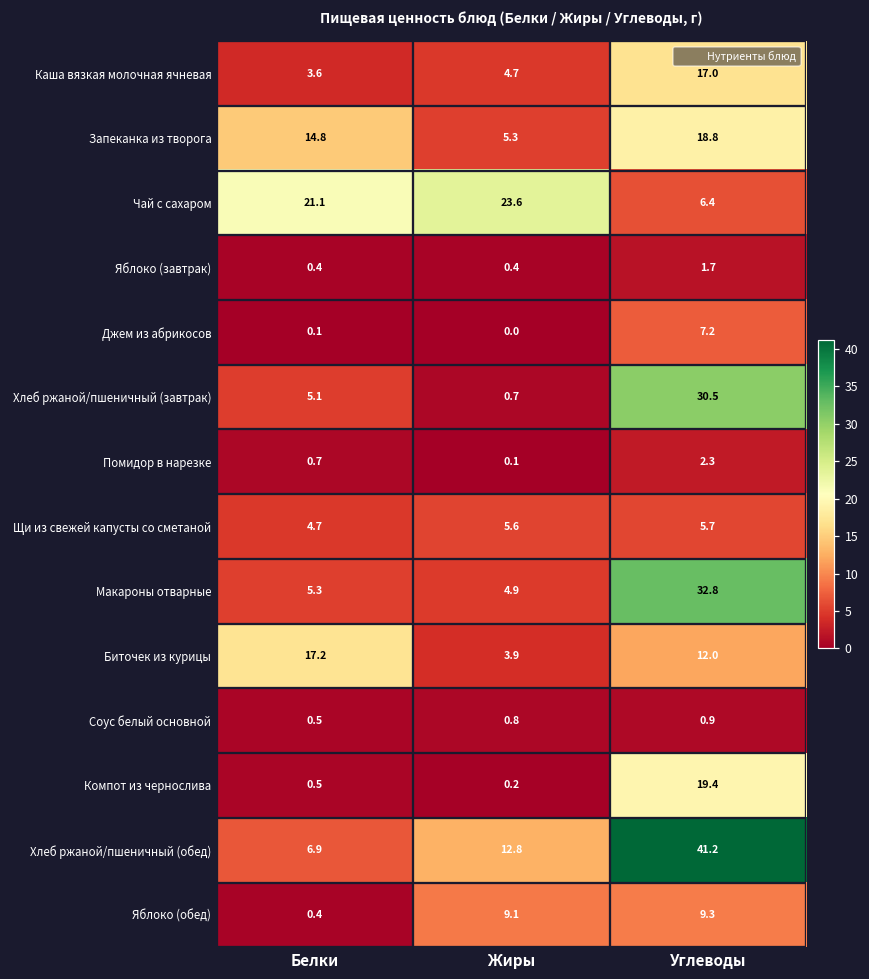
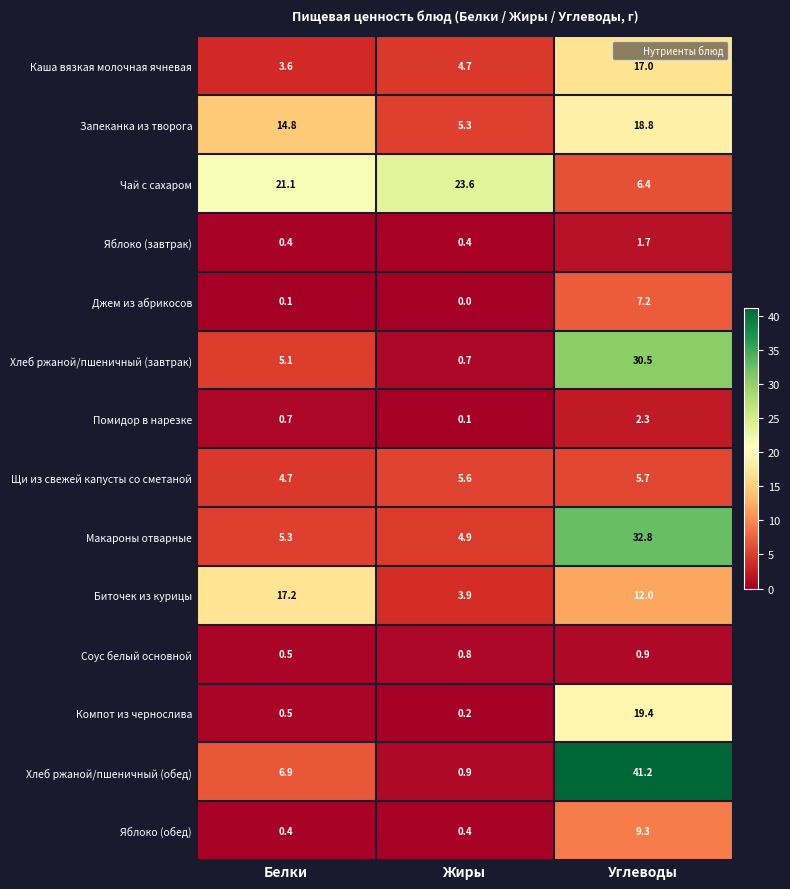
  {
    "Каша вязкая молочная ячневая": {
      "Белки": 3.6,
      "Жиры": 4.7,
      "Углеводы": 17.0
    },
    "Запеканка из творога": {
      "Белки": 14.8,
      "Жиры": 5.3,
      "Углеводы": 18.8
    },
    "Чай с сахаром": {
      "Белки": 21.1,
      "Жиры": 23.6,
      "Углеводы": 6.4
    },
    "Яблоко (завтрак)": {
      "Белки": 0.4,
      "Жиры": 0.4,
      "Углеводы": 1.7
    },
    "Джем из абрикосов": {
      "Белки": 0.1,
      "Жиры": 0.0,
      "Углеводы": 7.2
    },
    "Хлеб ржаной/пшеничный (завтрак)": {
      "Белки": 5.1,
      "Жиры": 0.7,
      "Углеводы": 30.5
    },
    "Помидор в нарезке": {
      "Белки": 0.7,
      "Жиры": 0.1,
      "Углеводы": 2.3
    },
    "Щи из свежей капусты со сметаной": {
      "Белки": 4.7,
      "Жиры": 5.6,
      "Углеводы": 5.7
    },
    "Макароны отварные": {
      "Белки": 5.3,
      "Жиры": 4.9,
      "Углеводы": 32.8
    },
    "Биточек из курицы": {
      "Белки": 17.2,
      "Жиры": 3.9,
      "Углеводы": 12.0
    },
    "Соус белый основной": {
      "Белки": 0.5,
      "Жиры": 0.8,
      "Углеводы": 0.9
    },
    "Компот из чернослива": {
      "Белки": 0.5,
      "Жиры": 0.2,
      "Углеводы": 19.4
    },
    "Хлеб ржаной/пшеничный (обед)": {
      "Белки": 6.9,
-     "Жиры": 12.8,
+     "Жиры": 0.9,
      "Углеводы": 41.2
    },
    "Яблоко (обед)": {
      "Белки": 0.4,
-     "Жиры": 9.1,
+     "Жиры": 0.4,
      "Углеводы": 9.3
    }
  }
